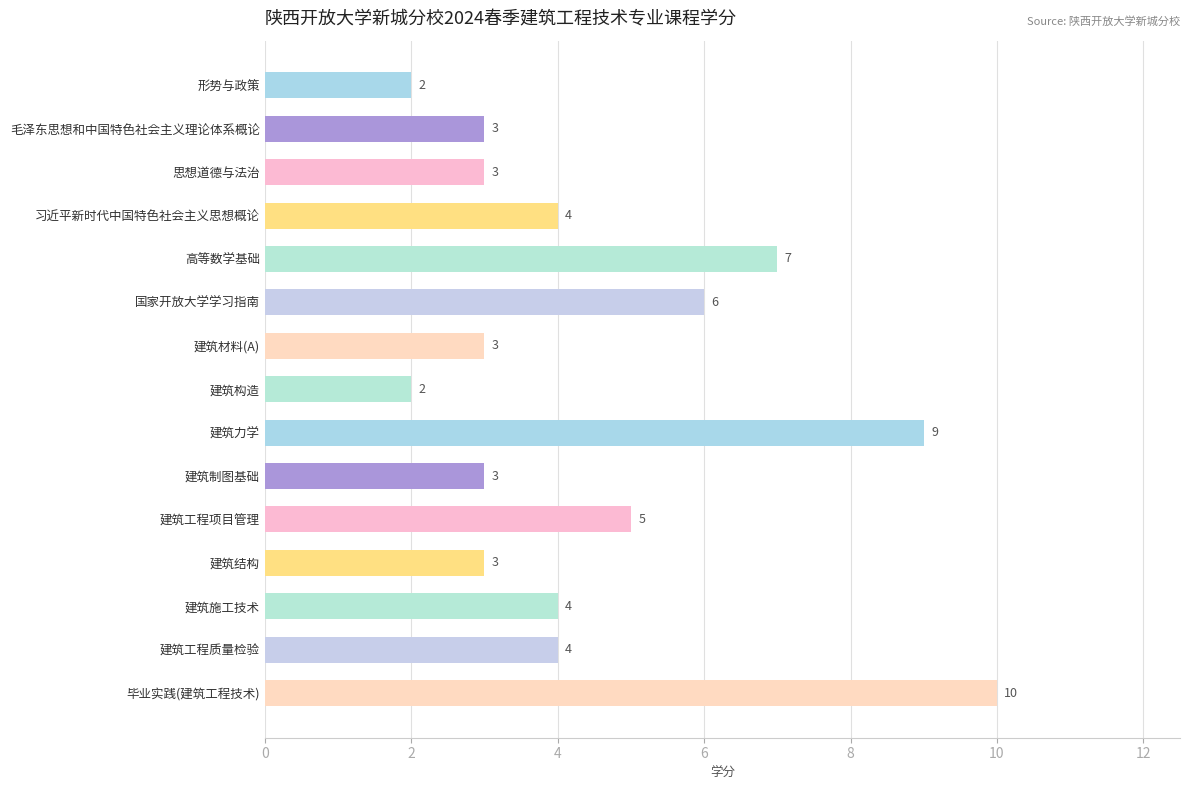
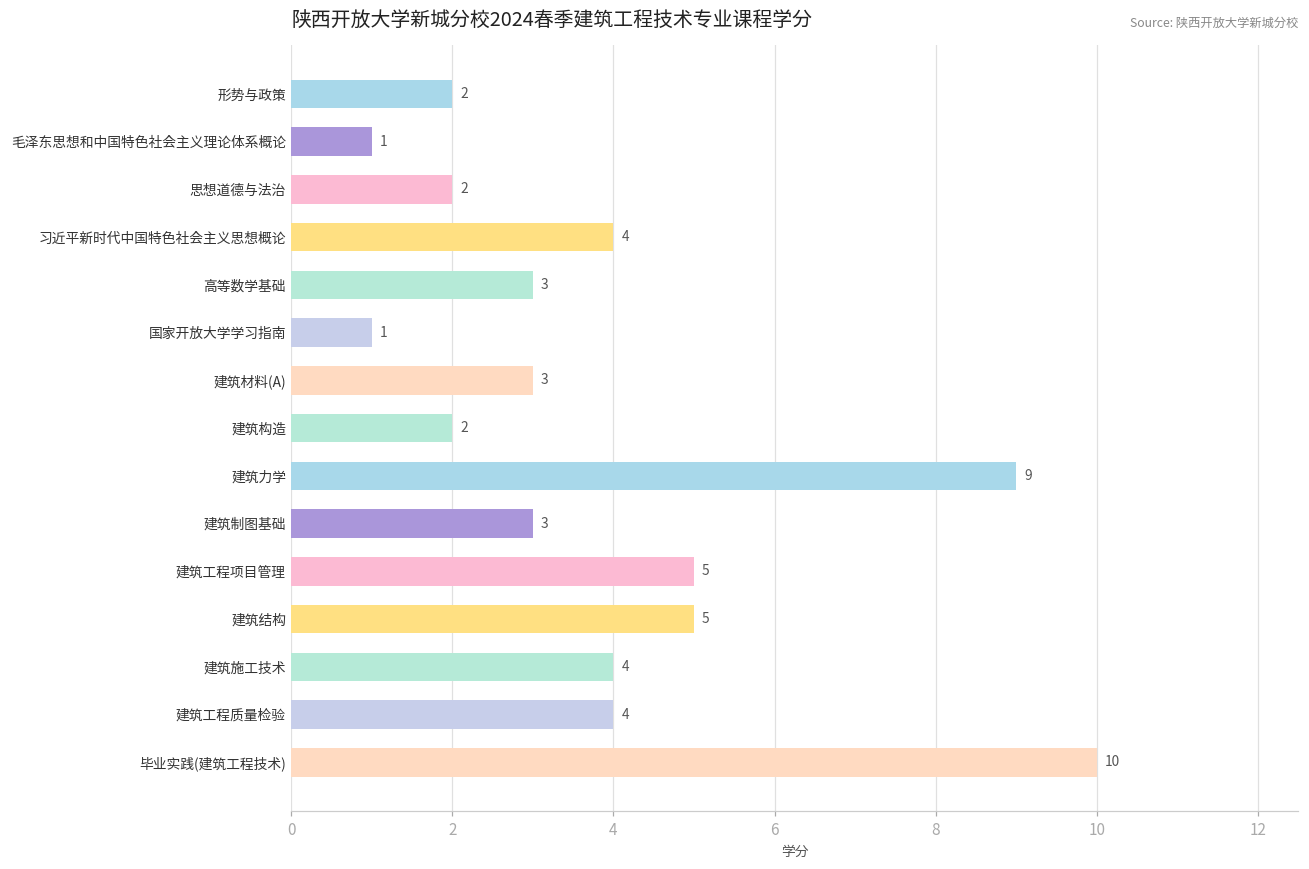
  {
    "形势与政策": 2,
-   "毛泽东思想和中国特色社会主义理论体系概论": 3,
-   "思想道德与法治": 3,
+   "毛泽东思想和中国特色社会主义理论体系概论": 1,
+   "思想道德与法治": 2,
    "习近平新时代中国特色社会主义思想概论": 4,
-   "高等数学基础": 7,
-   "国家开放大学学习指南": 6,
+   "高等数学基础": 3,
+   "国家开放大学学习指南": 1,
    "建筑材料(A)": 3,
    "建筑构造": 2,
    "建筑力学": 9,
    "建筑制图基础": 3,
    "建筑工程项目管理": 5,
-   "建筑结构": 3,
+   "建筑结构": 5,
    "建筑施工技术": 4,
    "建筑工程质量检验": 4,
    "毕业实践(建筑工程技术)": 10
  }
